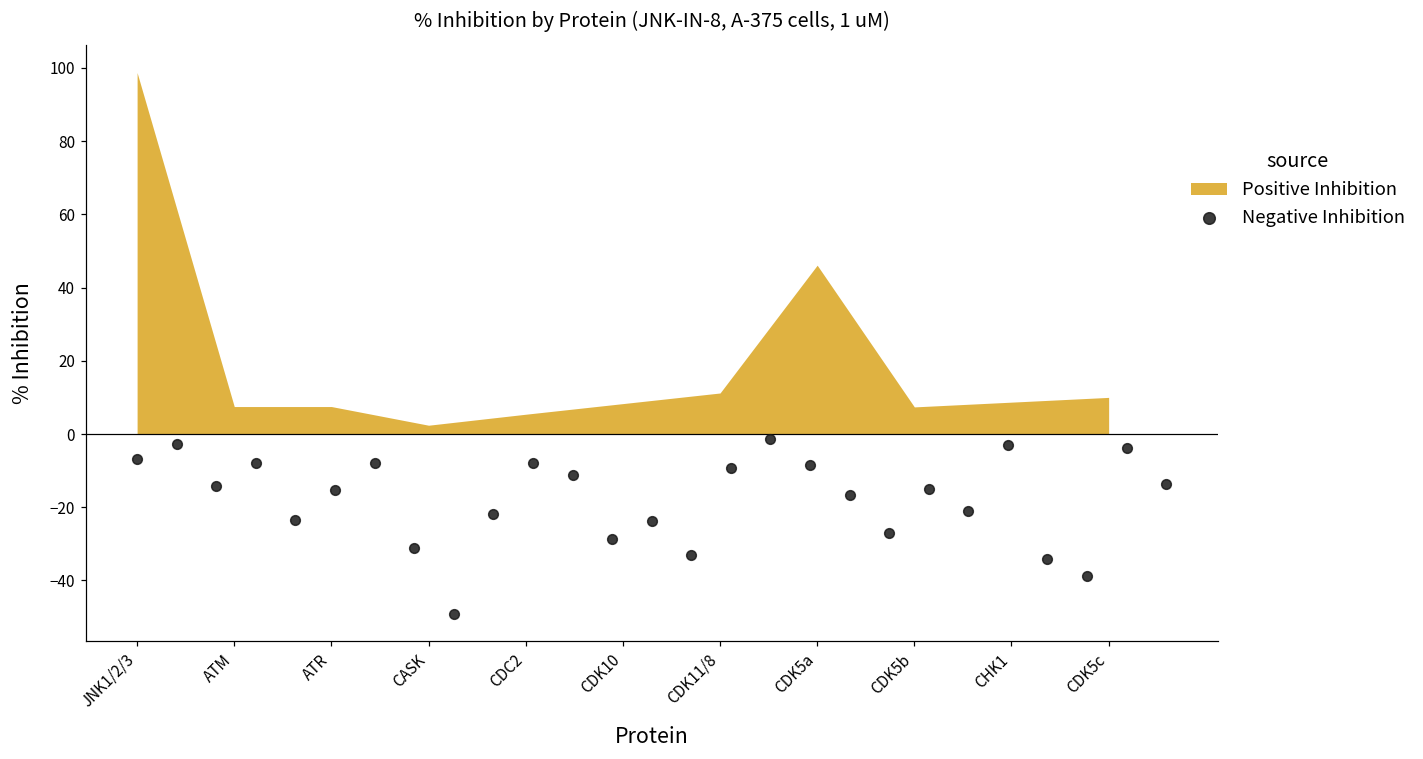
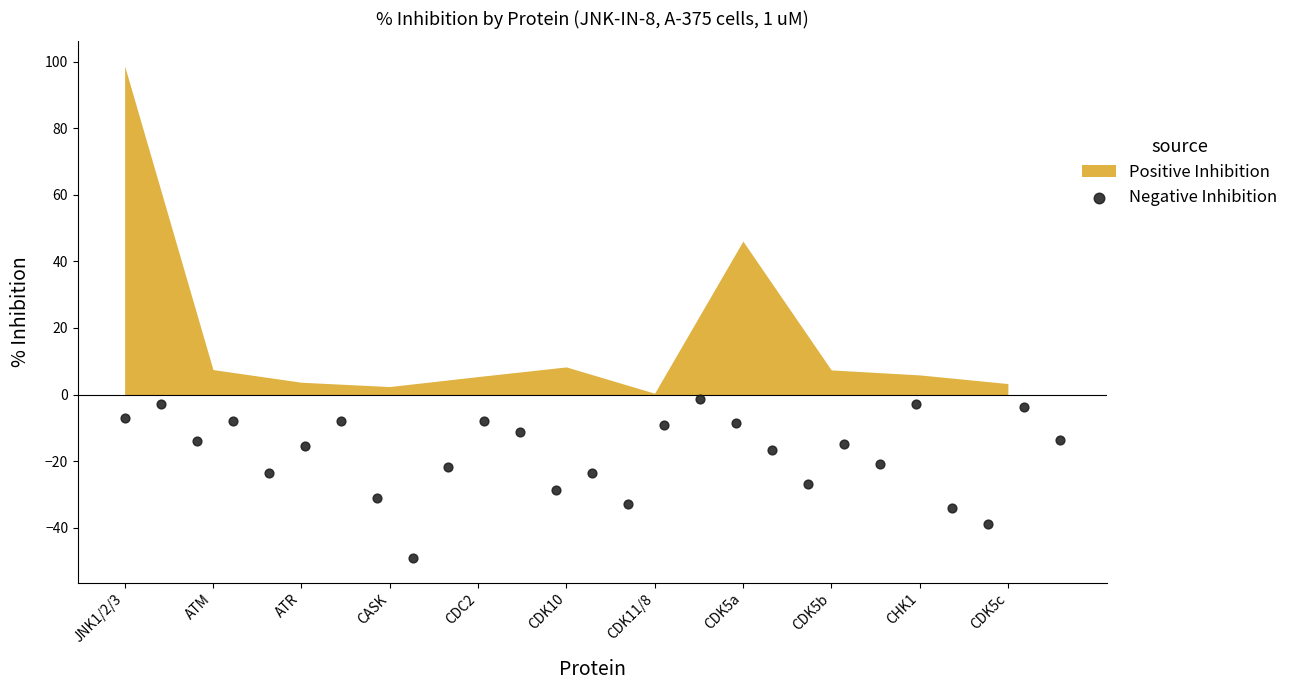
  {
    "Positive Inhibition": {
      "JNK1/2/3": 99,
      "ATM": 8,
-     "ATR": 8,
+     "ATR": 4,
      "CASK": 2,
      "CDC2": 5,
      "CDK10": 8,
-     "CDK11/8": 11,
+     "CDK11/8": 0,
      "CDK5a": 46,
      "CDK5b": 7,
-     "CHK1": 9,
-     "CDK5c": 10
+     "CHK1": 6,
+     "CDK5c": 3
    }
  }
